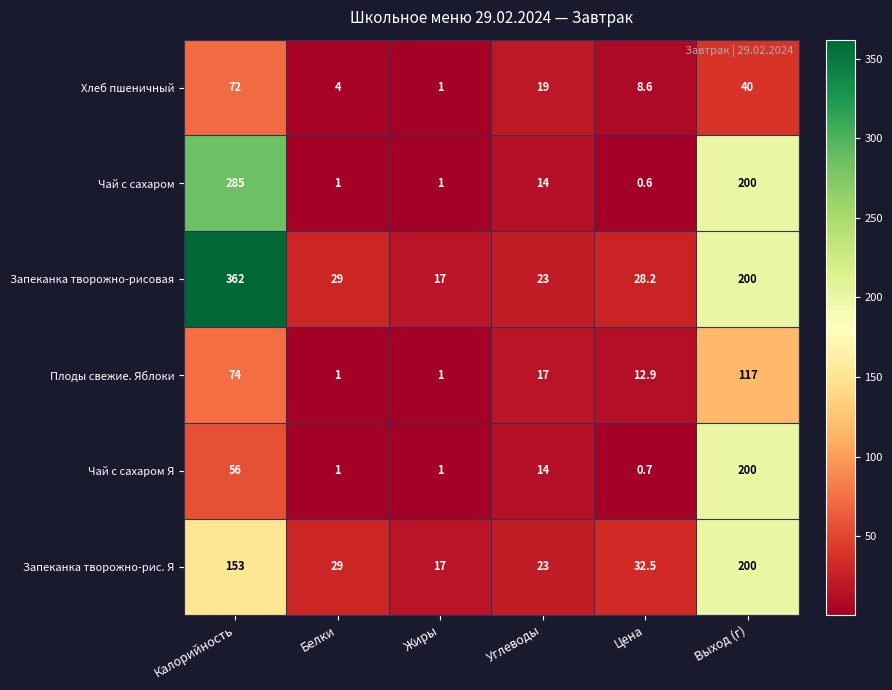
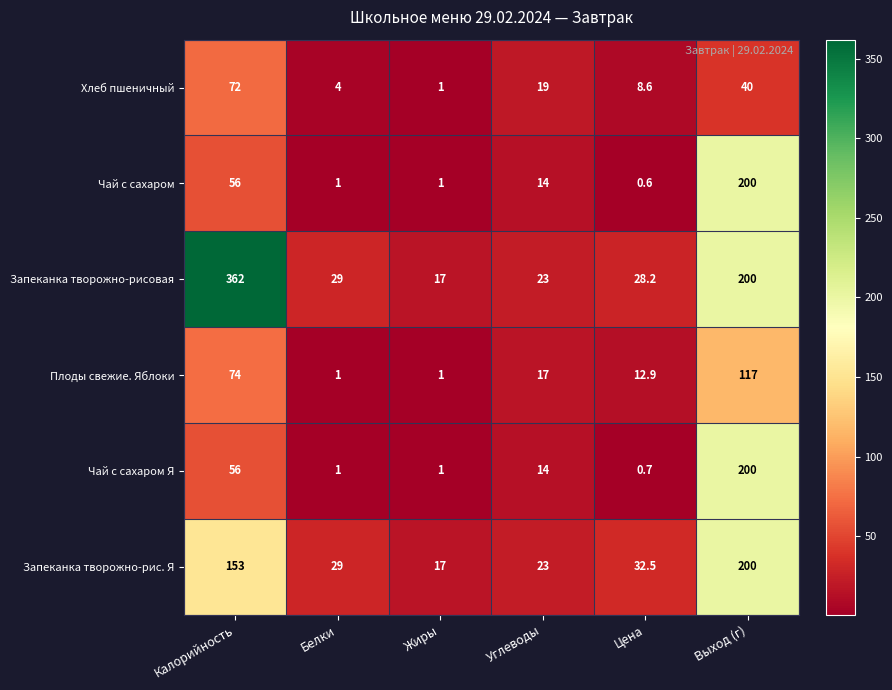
  {
    "Хлеб пшеничный": {
      "Калорийность": 72,
      "Белки": 4,
      "Жиры": 1,
      "Углеводы": 19,
      "Цена": 8.6
    },
    "Чай с сахаром": {
-     "Калорийность": 285,
+     "Калорийность": 56,
      "Белки": 1,
      "Жиры": 1,
      "Углеводы": 14,
      "Цена": 0.6,
      "Выход (г)": 200
    },
    "Запеканка творожно-рисовая": {
      "Калорийность": 362,
      "Белки": 29,
      "Жиры": 17,
      "Углеводы": 23,
      "Цена": 28.2,
      "Выход (г)": 200
    },
    "Плоды свежие. Яблоки": {
      "Калорийность": 74,
      "Белки": 1,
      "Жиры": 1,
      "Углеводы": 17,
      "Цена": 12.9,
      "Выход (г)": 117
    },
    "Чай с сахаром Я": {
      "Калорийность": 56,
      "Белки": 1,
      "Жиры": 1,
      "Углеводы": 14,
      "Цена": 0.7,
      "Выход (г)": 200
    },
    "Запеканка творожно-рис. Я": {
      "Калорийность": 153,
      "Белки": 29,
      "Жиры": 17,
      "Углеводы": 23,
      "Цена": 32.5,
      "Выход (г)": 200
    }
  }
